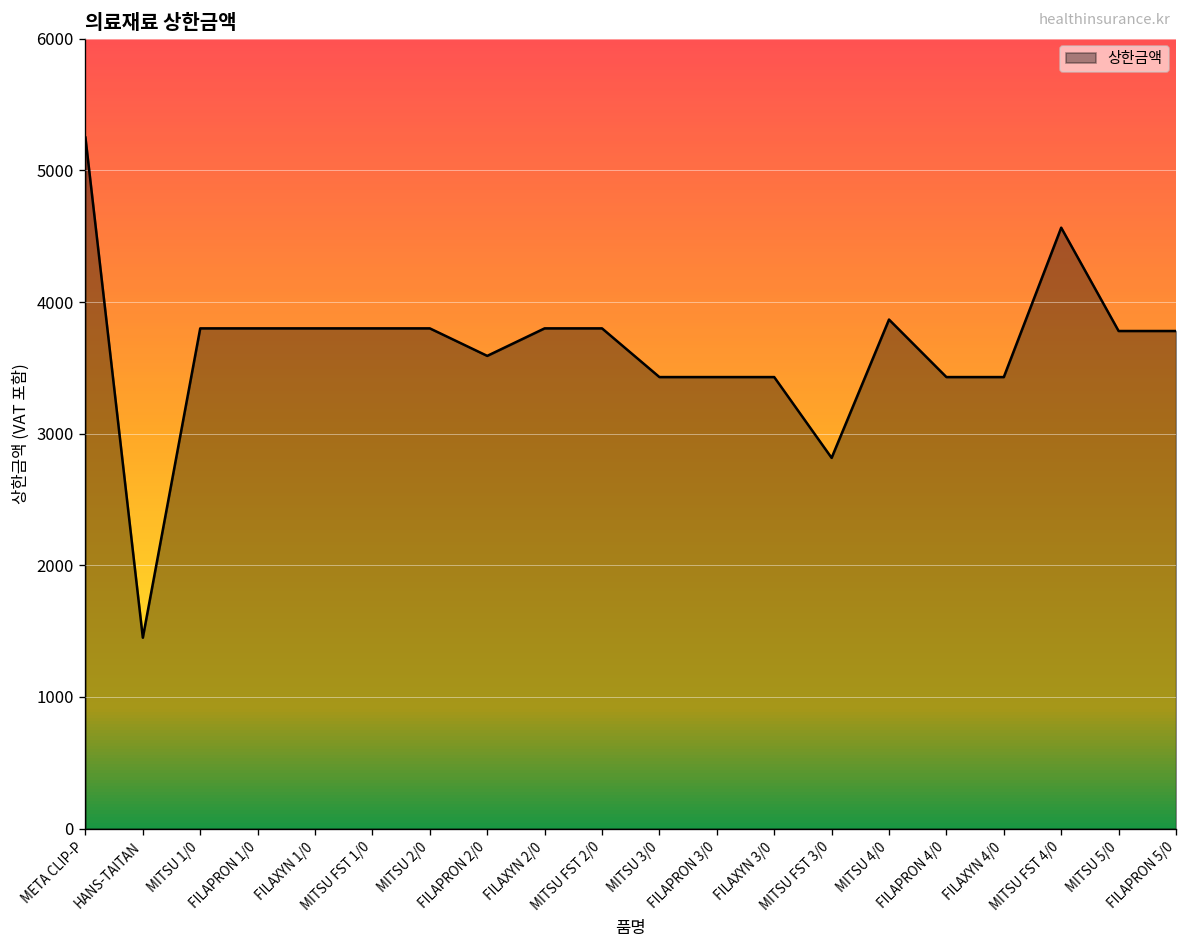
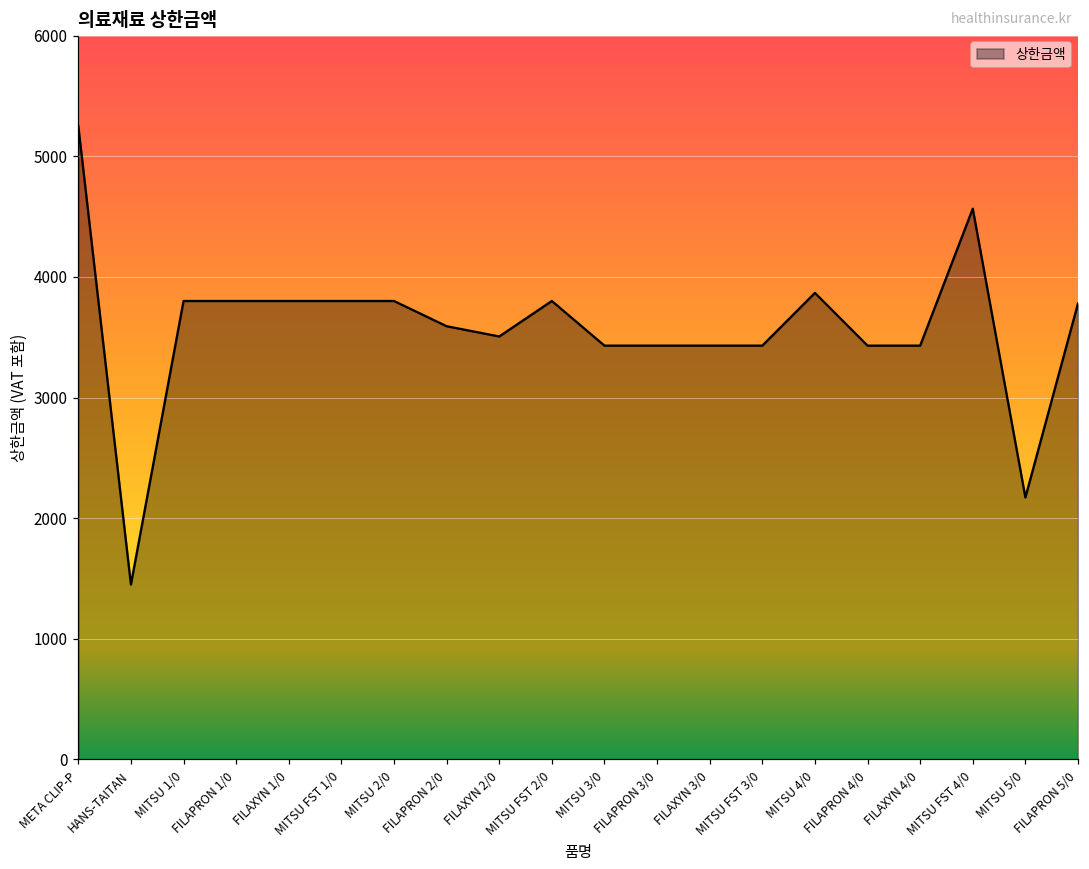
  {
    "META CLIP-P": 5250,
    "HANS-TAITAN": 1450,
    "MITSU 1/0": 3800,
    "FILAPRON 1/0": 3800,
    "FILAXYN 1/0": 3800,
    "MITSU FST 1/0": 3800,
    "MITSU 2/0": 3800,
    "FILAPRON 2/0": 3590,
-   "FILAXYN 2/0": 3800,
+   "FILAXYN 2/0": 3510,
    "MITSU FST 2/0": 3800,
    "MITSU 3/0": 3430,
    "FILAPRON 3/0": 3430,
    "FILAXYN 3/0": 3430,
-   "MITSU FST 3/0": 2820,
+   "MITSU FST 3/0": 3430,
    "MITSU 4/0": 3870,
    "FILAPRON 4/0": 3430,
    "FILAXYN 4/0": 3430,
    "MITSU FST 4/0": 4570,
-   "MITSU 5/0": 3780,
+   "MITSU 5/0": 2170,
    "FILAPRON 5/0": 3780
  }
